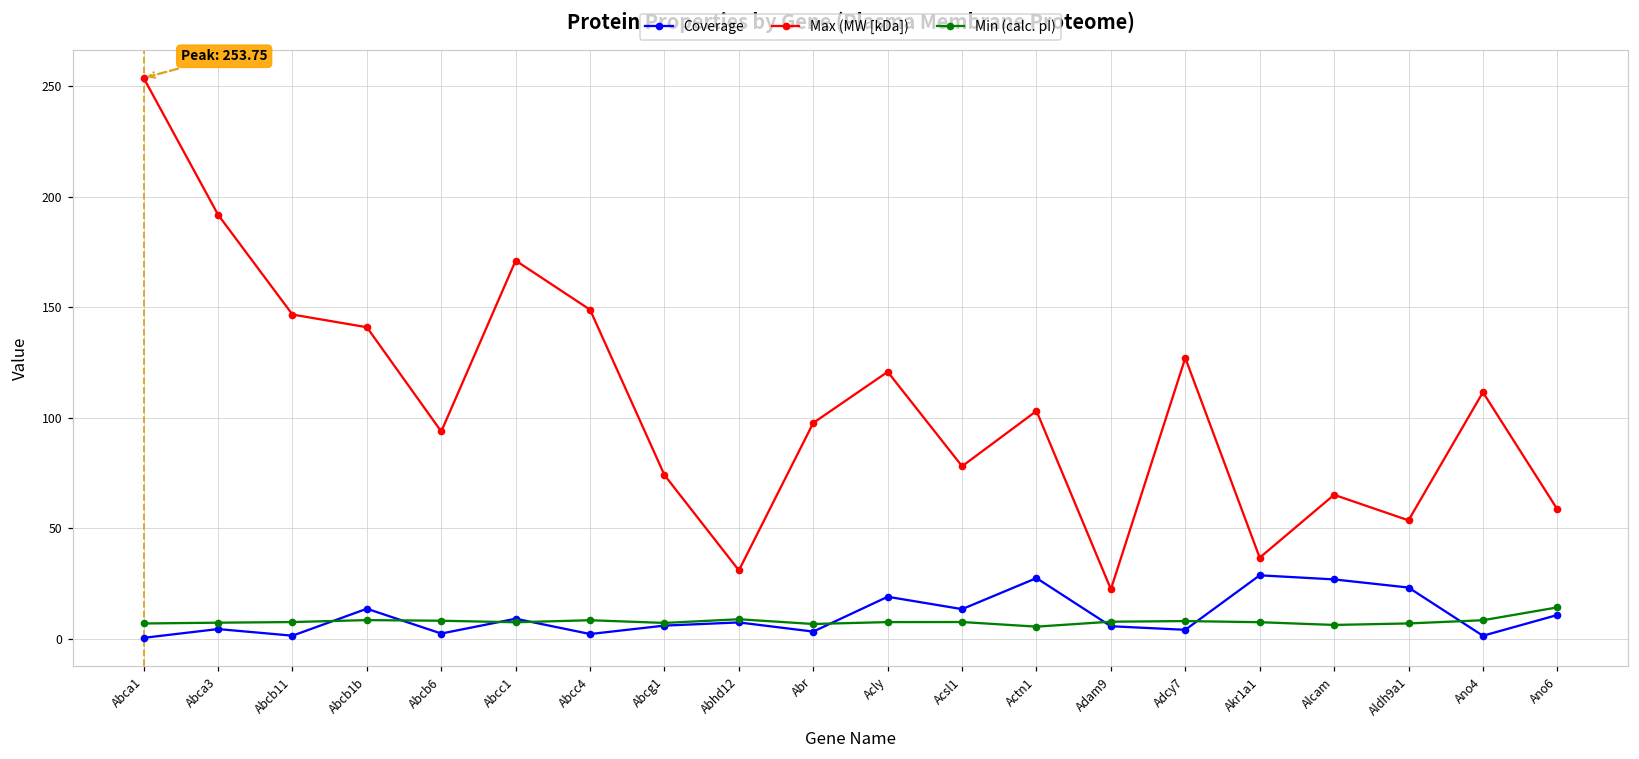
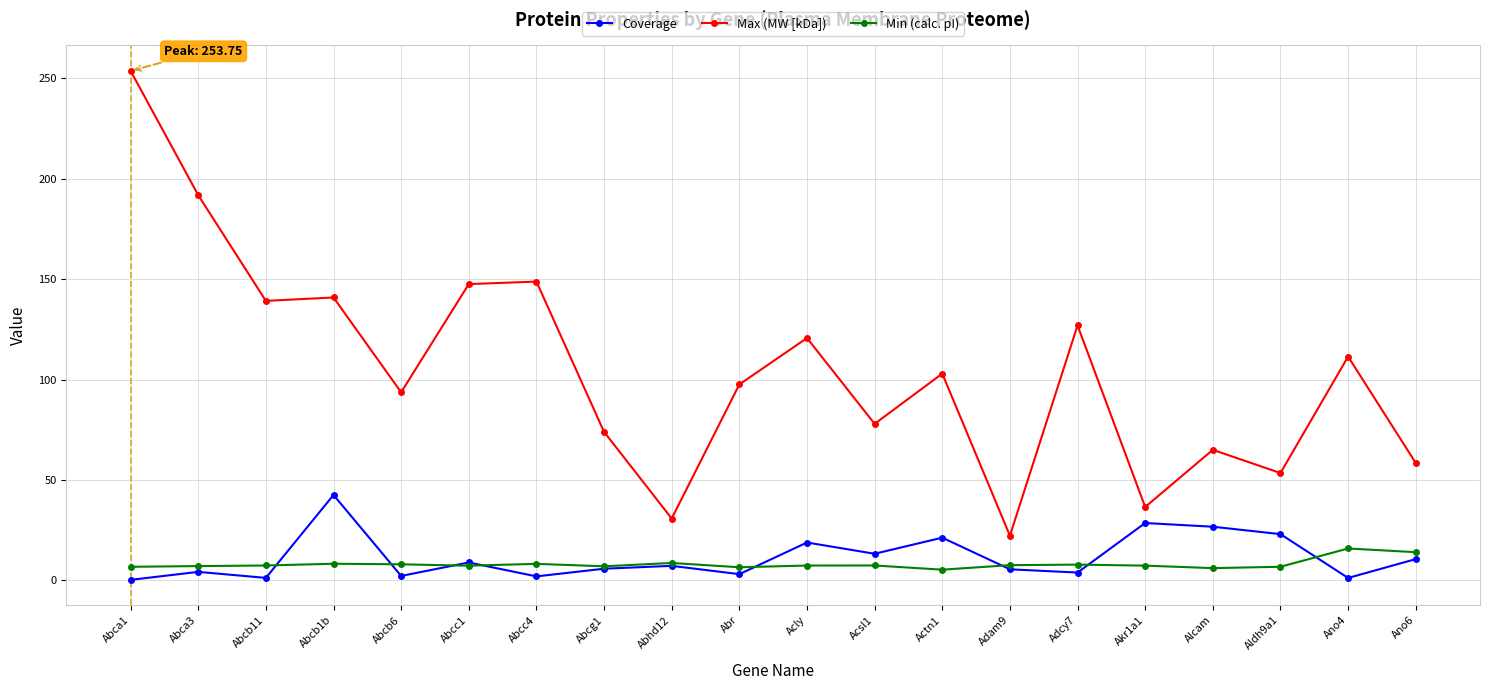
  {
    "Coverage": {
      "Abca1": 0,
      "Abca3": 4,
      "Abcb11": 1,
-     "Abcb1b": 13,
+     "Abcb1b": 43,
      "Abcb6": 2,
      "Abcc1": 9,
      "Abcc4": 2,
      "Abhd12": 7,
      "Abr": 3,
      "Acly": 19,
      "Acsl1": 13,
-     "Actn1": 27,
+     "Actn1": 21,
      "Adam9": 6,
      "Adcy7": 4,
      "Akr1a1": 29,
      "Alcam": 27,
      "Aldh9a1": 23,
      "Ano4": 1,
      "Ano6": 11
    },
    "Max (MW [kDa])": {
      "Abca3": 192,
-     "Abcb11": 147,
+     "Abcb11": 139,
      "Abcb1b": 141,
      "Abcb6": 94,
-     "Abcc1": 171,
+     "Abcc1": 148,
      "Abcc4": 149,
      "Abcg1": 74,
      "Abhd12": 31,
      "Abr": 98,
      "Acly": 121,
      "Acsl1": 78,
      "Actn1": 103,
      "Adam9": 22,
      "Adcy7": 127,
      "Akr1a1": 37,
      "Alcam": 65,
      "Aldh9a1": 53,
      "Ano4": 111,
      "Ano6": 59
    },
    "Min (calc. pI)": {
      "Abca1": 7,
      "Abca3": 7,
      "Abcb11": 7,
      "Abcb1b": 8,
      "Abcb6": 8,
      "Abcc1": 7,
      "Abcc4": 8,
      "Abhd12": 9,
      "Abr": 7,
      "Acly": 7,
      "Acsl1": 7,
      "Actn1": 5,
      "Adam9": 8,
      "Adcy7": 8,
      "Akr1a1": 7,
      "Alcam": 6,
      "Aldh9a1": 7,
-     "Ano4": 8,
+     "Ano4": 16,
      "Ano6": 14
    }
  }
